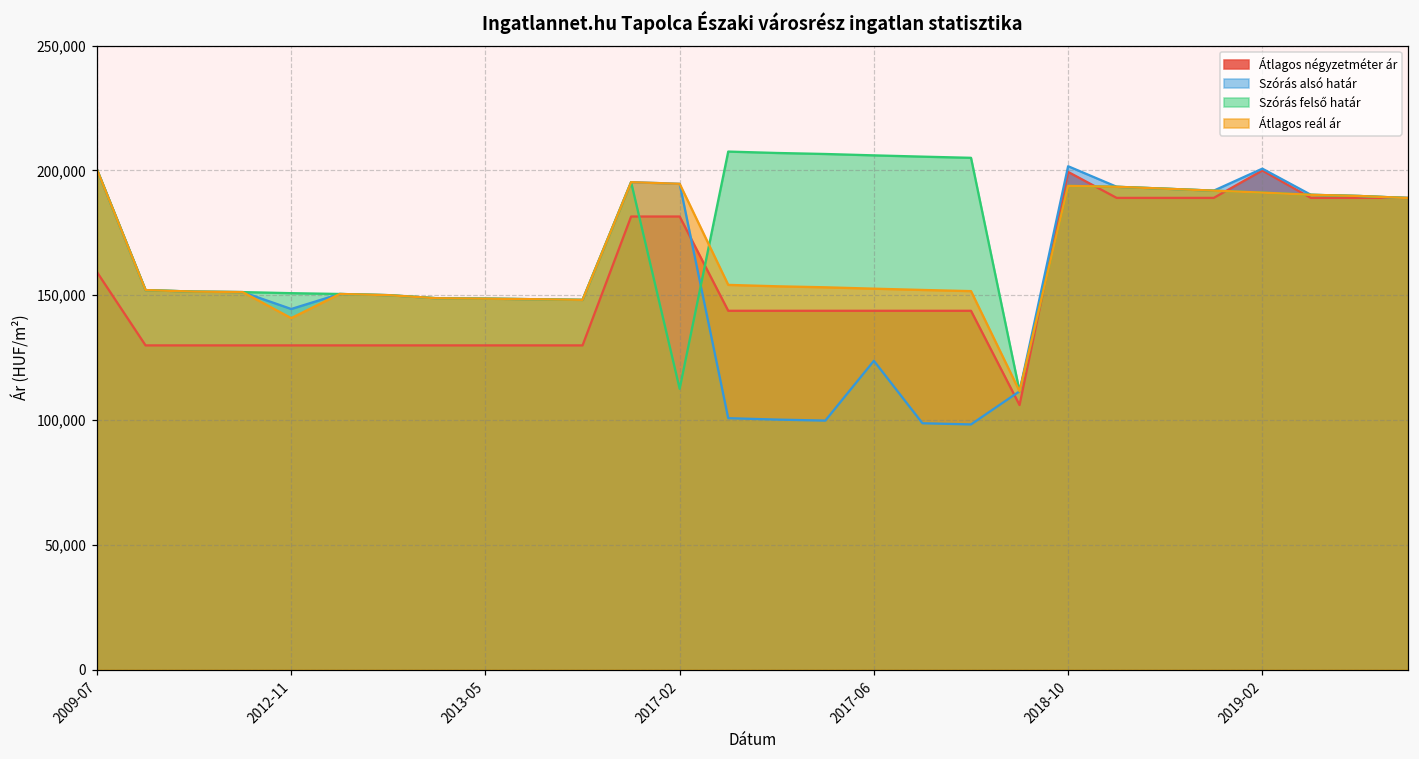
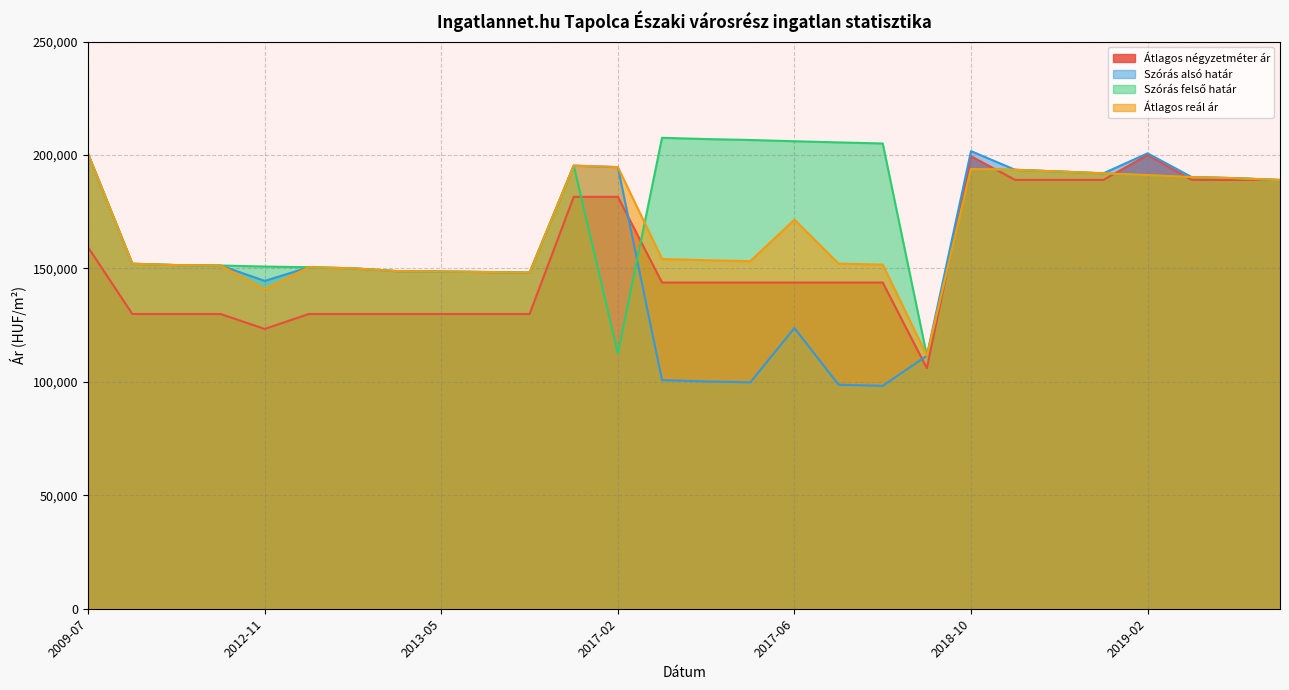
  {
    "Átlagos négyzetméter ár": {
      "2009-07": "159,000",
-     "2012-11": "130,000",
+     "2012-11": "123,000",
      "2013-05": "130,000",
      "2017-02": "182,000",
      "2017-06": "144,000",
      "2018-10": "199,000"
    },
    "Szórás alsó határ": {
      "2012-11": "144,000",
      "2017-06": "124,000",
      "2018-10": "202,000"
    },
    "Szórás felső határ": {
      "2012-11": "151,000",
      "2017-02": "113,000",
      "2017-06": "206,000"
    },
    "Átlagos reál ár": {
      "2012-11": "141,000",
-     "2017-06": "153,000"
+     "2017-06": "171,000"
    }
  }
